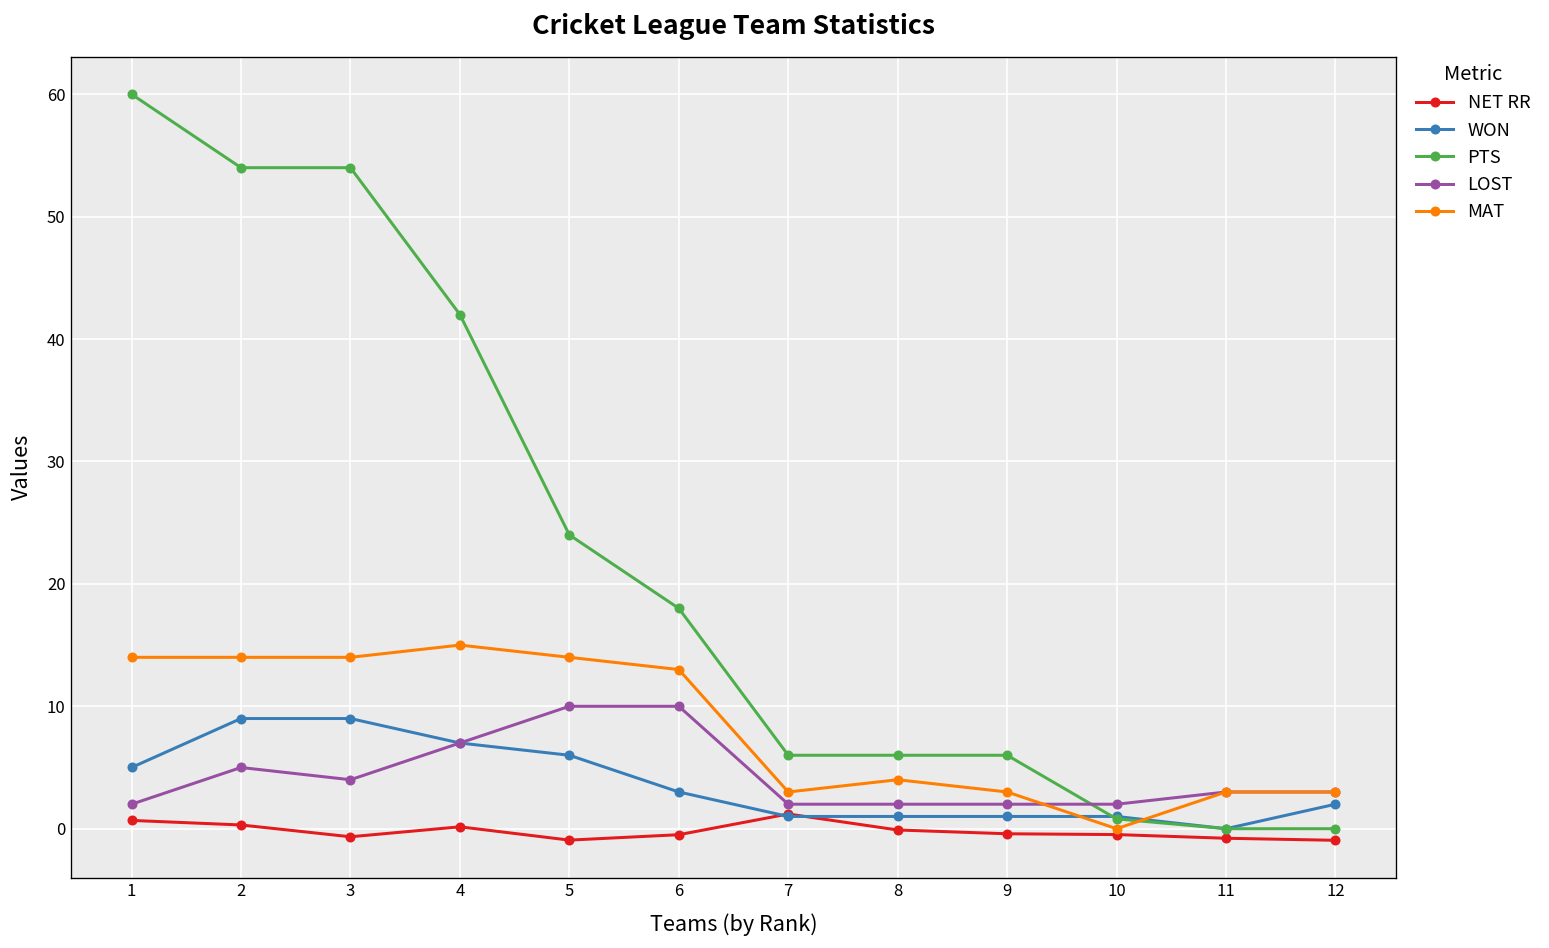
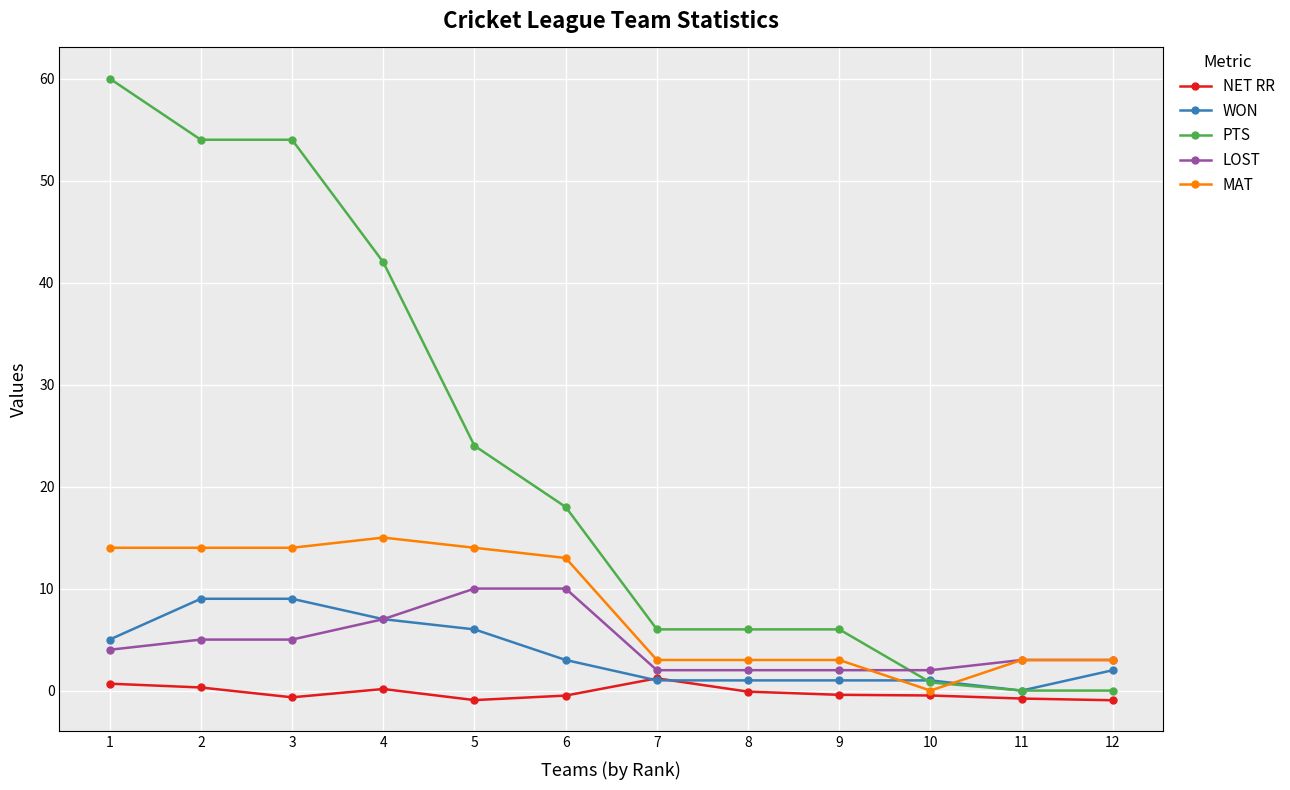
  {
    "NET RR": {
      "1": 0.7,
      "2": 0.3,
      "3": -0.7,
      "4": 0,
      "5": -1,
      "6": -0.5,
      "8": 0,
      "9": -0.4,
      "10": -0.5,
      "11": -1,
      "12": -1
    },
    "WON": {
      "1": 5,
      "2": 9,
      "3": 9,
      "5": 6,
      "6": 3,
      "8": 1,
      "9": 1,
      "12": 2
    },
    "PTS": {
      "1": 60,
      "2": 54,
      "3": 54,
      "4": 42,
      "5": 24,
      "6": 18,
      "7": 6,
      "8": 6,
      "9": 6,
      "12": 0
    },
    "LOST": {
-     "1": 2,
+     "1": 4,
      "2": 5,
-     "3": 4,
+     "3": 5,
      "5": 10,
      "6": 10,
      "7": 2,
      "8": 2,
      "9": 2,
      "10": 2
    },
    "MAT": {
      "1": 14,
      "2": 14,
      "3": 14,
      "4": 15,
      "5": 14,
      "6": 13,
      "7": 3,
-     "8": 4,
+     "8": 3,
      "9": 3,
      "10": 0
    }
  }
